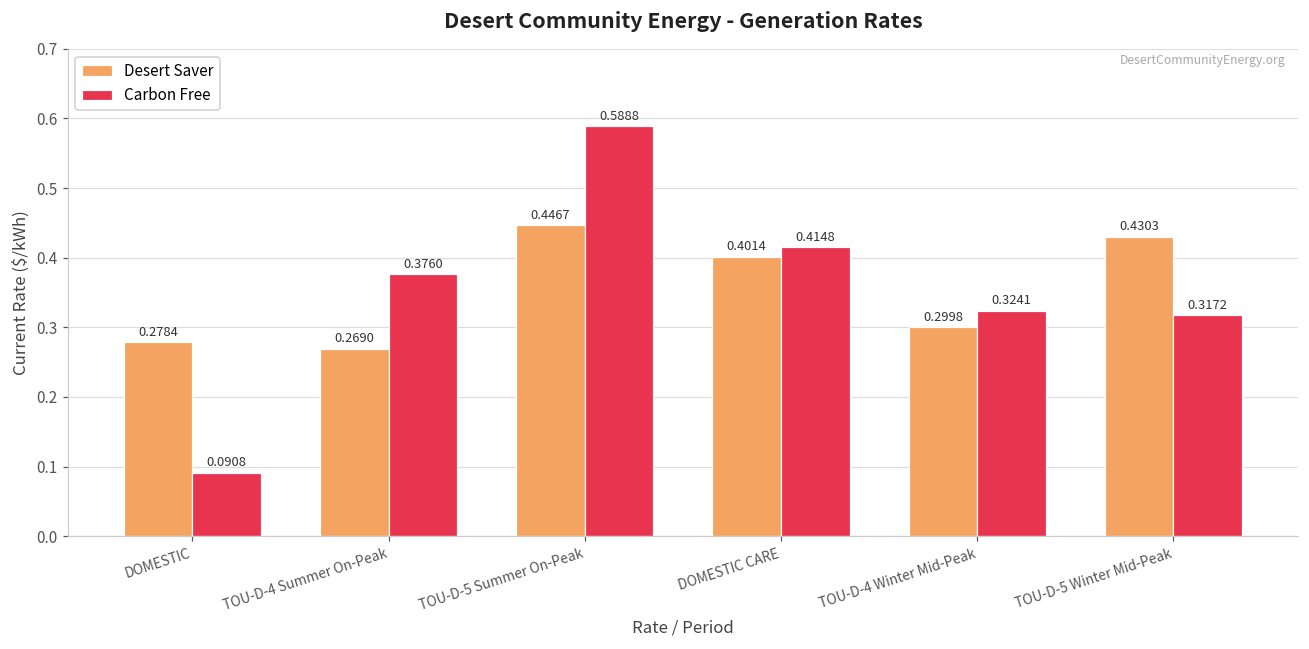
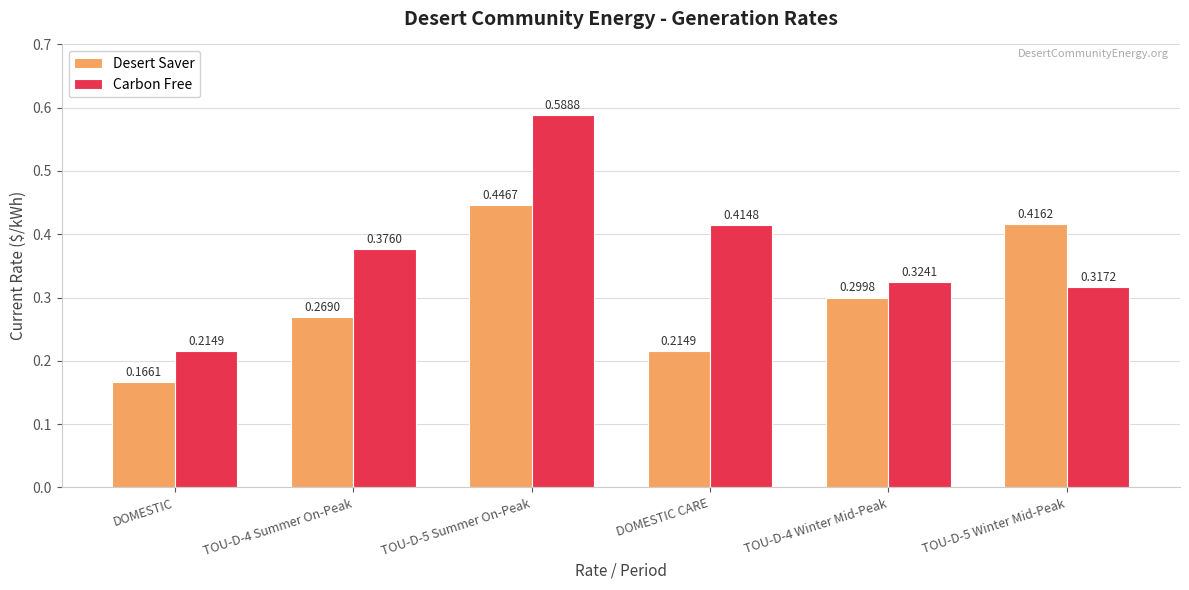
  {
    "Desert Saver": {
-     "DOMESTIC": 0.2784,
+     "DOMESTIC": 0.1661,
      "TOU-D-4 Summer On-Peak": 0.2690,
      "TOU-D-5 Summer On-Peak": 0.4467,
-     "DOMESTIC CARE": 0.4014,
+     "DOMESTIC CARE": 0.2149,
      "TOU-D-4 Winter Mid-Peak": 0.2998,
-     "TOU-D-5 Winter Mid-Peak": 0.4303
+     "TOU-D-5 Winter Mid-Peak": 0.4162
    },
    "Carbon Free": {
-     "DOMESTIC": 0.0908,
+     "DOMESTIC": 0.2149,
      "TOU-D-4 Summer On-Peak": 0.3760,
      "TOU-D-5 Summer On-Peak": 0.5888,
      "DOMESTIC CARE": 0.4148,
      "TOU-D-4 Winter Mid-Peak": 0.3241,
      "TOU-D-5 Winter Mid-Peak": 0.3172
    }
  }
